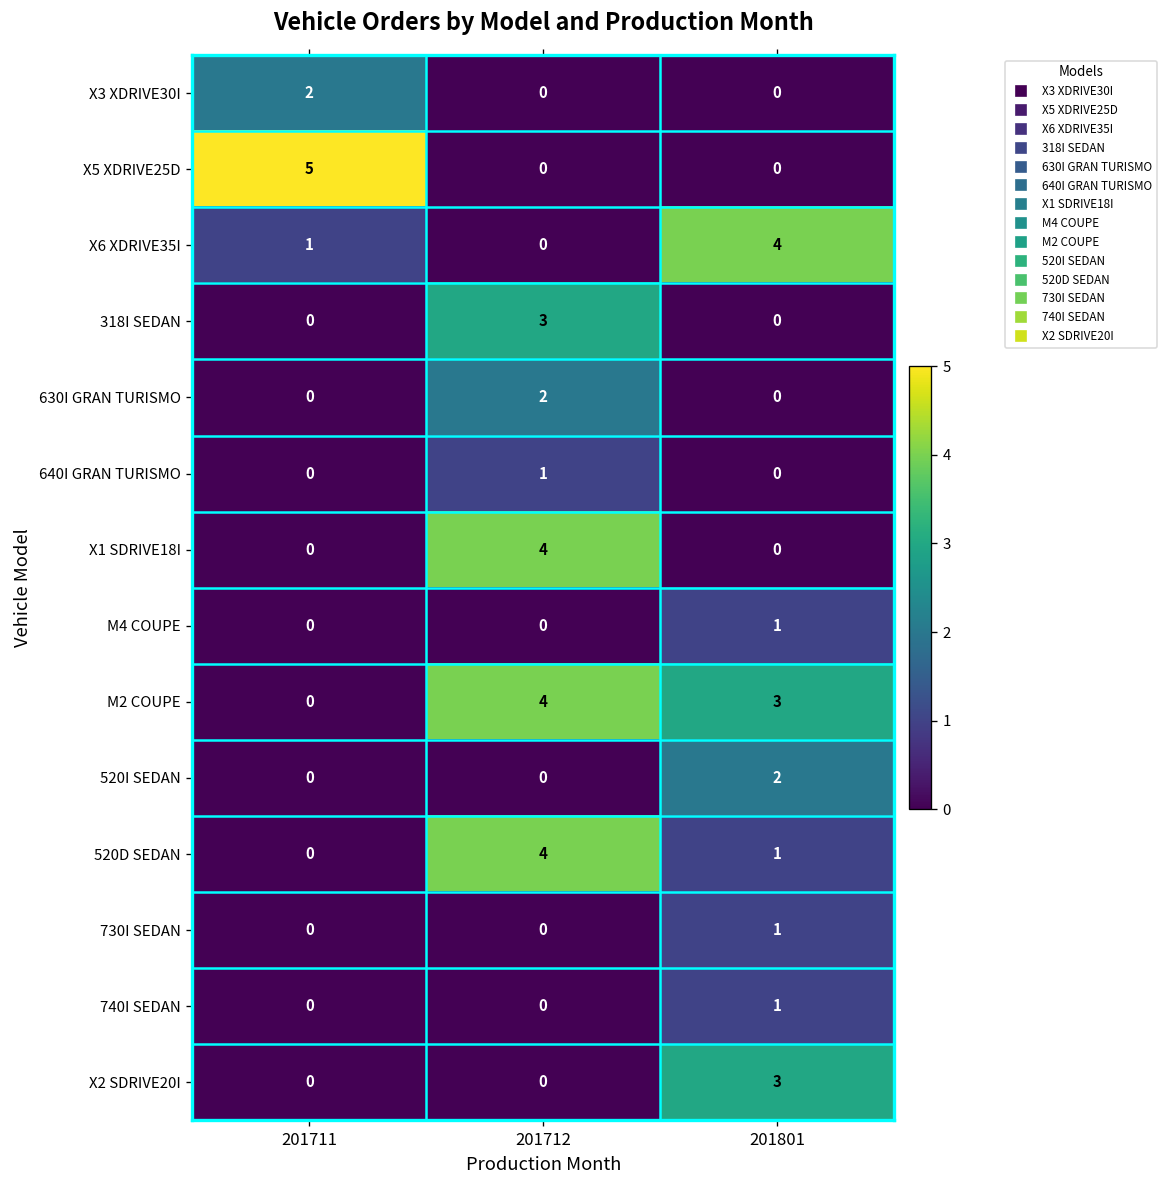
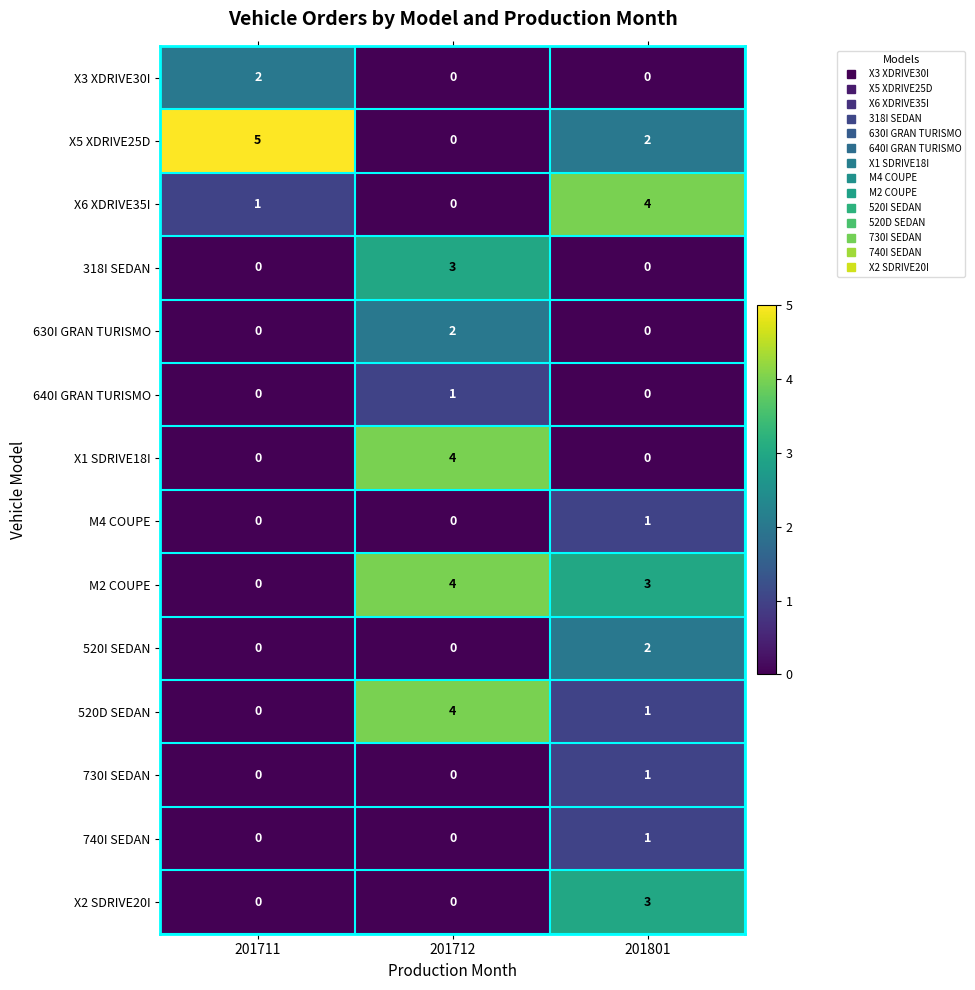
  {
    "X3 XDRIVE30I": {
      "201711": 2,
      "201712": 0,
      "201801": 0
    },
    "X5 XDRIVE25D": {
      "201711": 5,
      "201712": 0,
-     "201801": 0
+     "201801": 2
    },
    "X6 XDRIVE35I": {
      "201711": 1,
      "201712": 0,
      "201801": 4
    },
    "318I SEDAN": {
      "201711": 0,
      "201712": 3,
      "201801": 0
    },
    "630I GRAN TURISMO": {
      "201711": 0,
      "201712": 2,
      "201801": 0
    },
    "640I GRAN TURISMO": {
      "201711": 0,
      "201712": 1,
      "201801": 0
    },
    "X1 SDRIVE18I": {
      "201711": 0,
      "201712": 4,
      "201801": 0
    },
    "M4 COUPE": {
      "201711": 0,
      "201712": 0,
      "201801": 1
    },
    "M2 COUPE": {
      "201711": 0,
      "201712": 4,
      "201801": 3
    },
    "520I SEDAN": {
      "201711": 0,
      "201712": 0,
      "201801": 2
    },
    "520D SEDAN": {
      "201711": 0,
      "201712": 4,
      "201801": 1
    },
    "730I SEDAN": {
      "201711": 0,
      "201712": 0,
      "201801": 1
    },
    "740I SEDAN": {
      "201711": 0,
      "201712": 0,
      "201801": 1
    },
    "X2 SDRIVE20I": {
      "201711": 0,
      "201712": 0,
      "201801": 3
    }
  }
